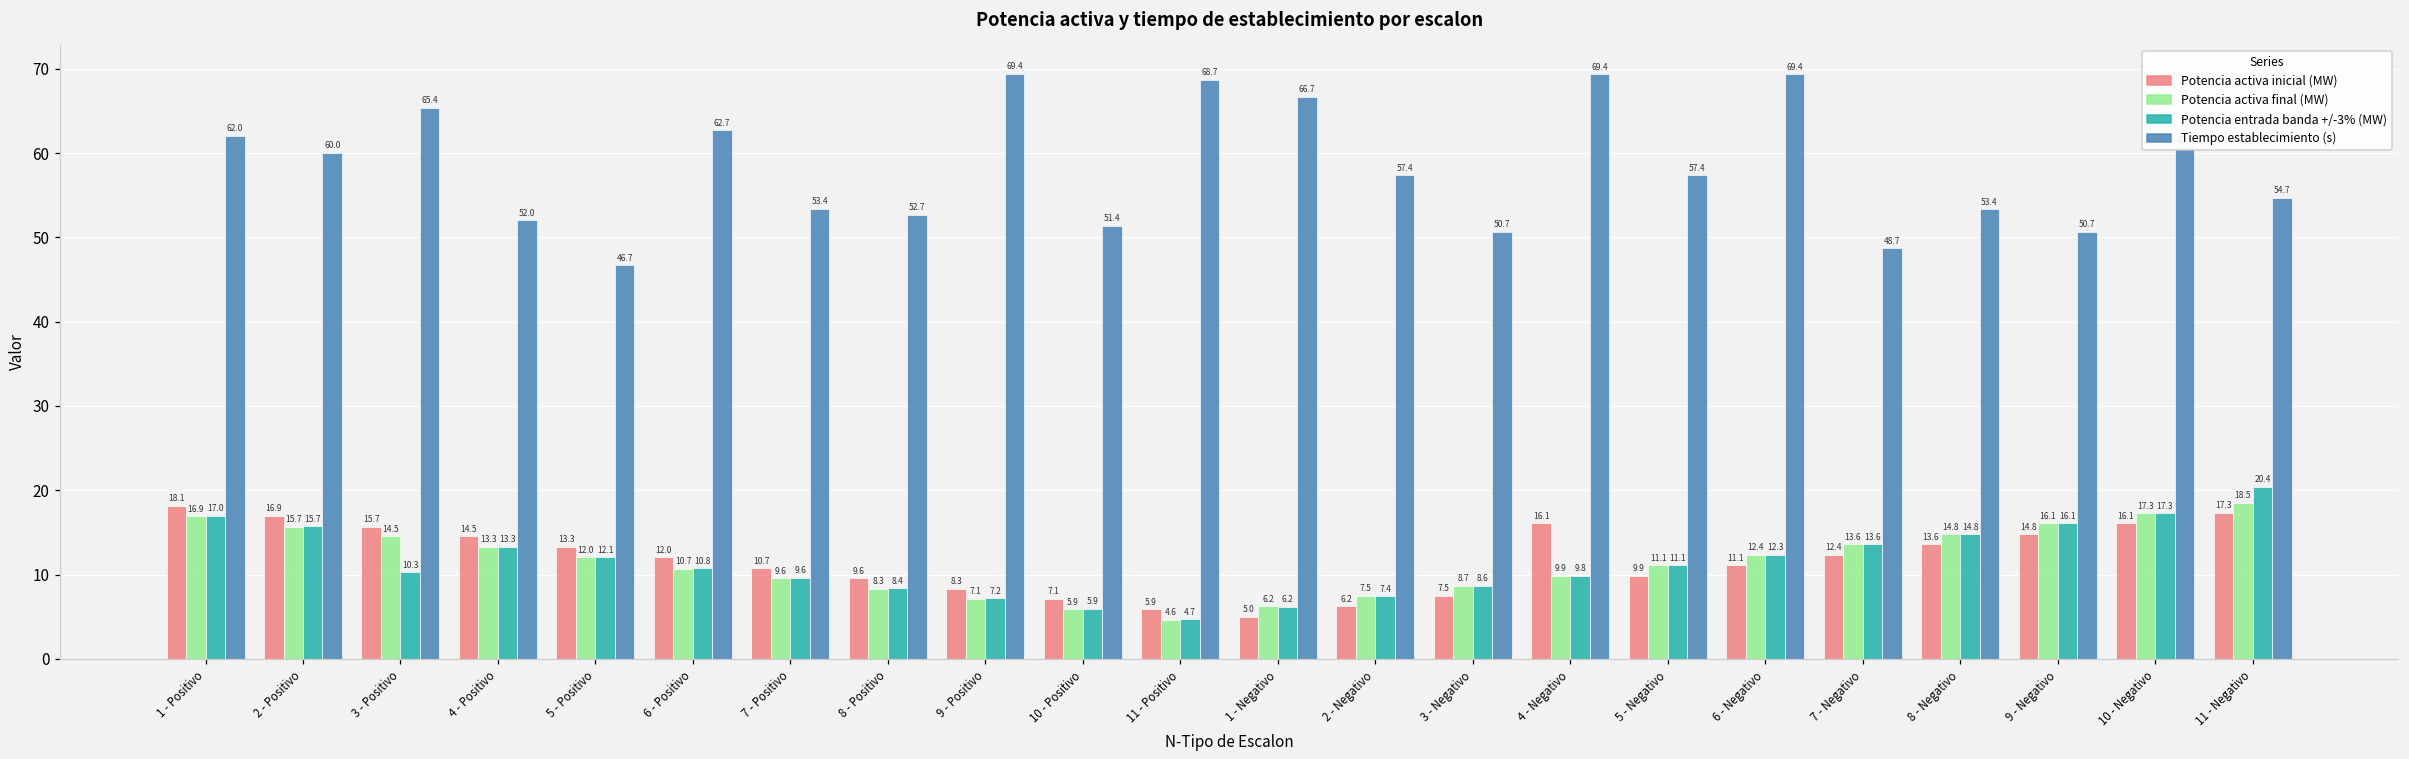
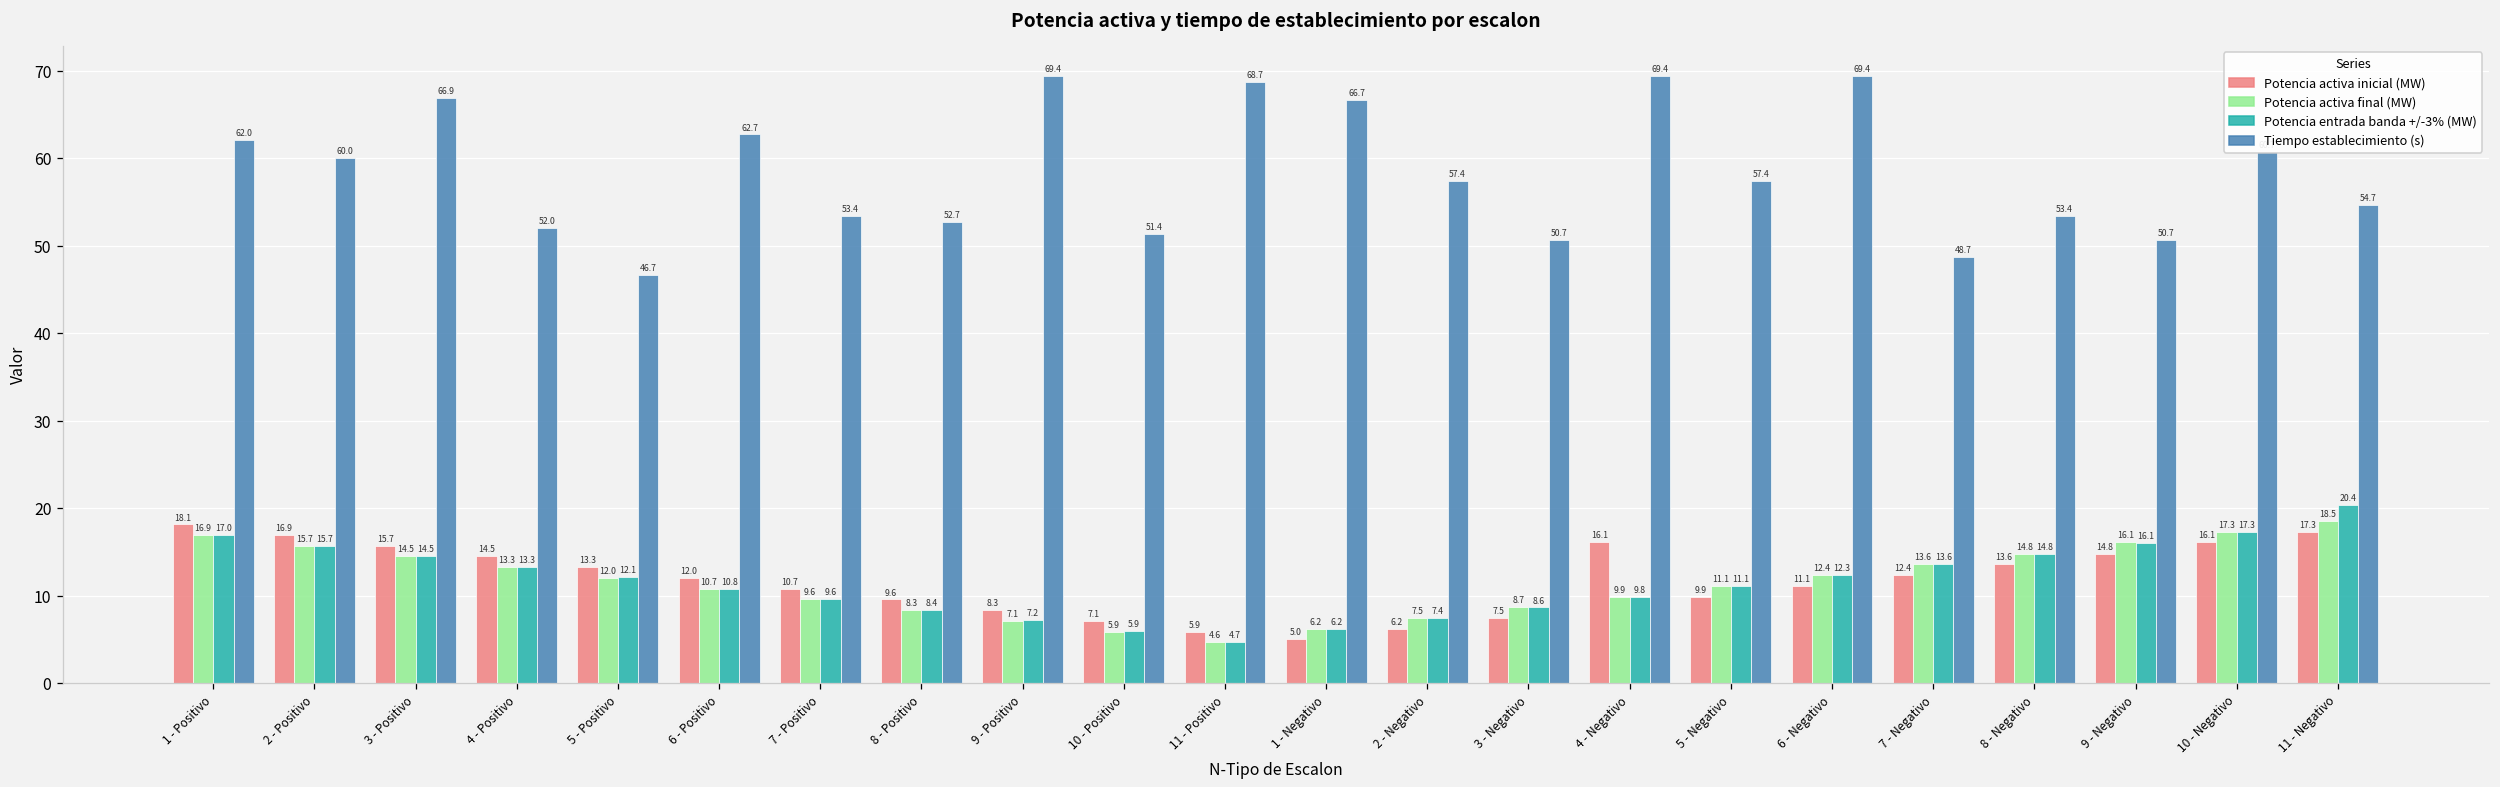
  {
    "Potencia activa inicial (MW)": {
      "1 - Positivo": 18.1,
      "2 - Positivo": 16.9,
      "3 - Positivo": 15.7,
      "4 - Positivo": 14.5,
      "5 - Positivo": 13.3,
      "6 - Positivo": 12.0,
      "7 - Positivo": 10.7,
      "8 - Positivo": 9.6,
      "9 - Positivo": 8.3,
      "10 - Positivo": 7.1,
      "11 - Positivo": 5.9,
      "1 - Negativo": 5.0,
      "2 - Negativo": 6.2,
      "3 - Negativo": 7.5,
      "4 - Negativo": 16.1,
      "5 - Negativo": 9.9,
      "6 - Negativo": 11.1,
      "7 - Negativo": 12.4,
      "8 - Negativo": 13.6,
      "9 - Negativo": 14.8,
      "10 - Negativo": 16.1,
      "11 - Negativo": 17.3
    },
    "Potencia activa final (MW)": {
      "1 - Positivo": 16.9,
      "2 - Positivo": 15.7,
      "3 - Positivo": 14.5,
      "4 - Positivo": 13.3,
      "5 - Positivo": 12.0,
      "6 - Positivo": 10.7,
      "7 - Positivo": 9.6,
      "8 - Positivo": 8.3,
      "9 - Positivo": 7.1,
      "10 - Positivo": 5.9,
      "11 - Positivo": 4.6,
      "1 - Negativo": 6.2,
      "2 - Negativo": 7.5,
      "3 - Negativo": 8.7,
      "4 - Negativo": 9.9,
      "5 - Negativo": 11.1,
      "6 - Negativo": 12.4,
      "7 - Negativo": 13.6,
      "8 - Negativo": 14.8,
      "9 - Negativo": 16.1,
      "10 - Negativo": 17.3,
      "11 - Negativo": 18.5
    },
    "Potencia entrada banda +/-3% (MW)": {
      "1 - Positivo": 17.0,
      "2 - Positivo": 15.7,
-     "3 - Positivo": 10.3,
+     "3 - Positivo": 14.5,
      "4 - Positivo": 13.3,
      "5 - Positivo": 12.1,
      "6 - Positivo": 10.8,
      "7 - Positivo": 9.6,
      "8 - Positivo": 8.4,
      "9 - Positivo": 7.2,
      "10 - Positivo": 5.9,
      "11 - Positivo": 4.7,
      "1 - Negativo": 6.2,
      "2 - Negativo": 7.4,
      "3 - Negativo": 8.6,
      "4 - Negativo": 9.8,
      "5 - Negativo": 11.1,
      "6 - Negativo": 12.3,
      "7 - Negativo": 13.6,
      "8 - Negativo": 14.8,
      "9 - Negativo": 16.1,
      "10 - Negativo": 17.3,
      "11 - Negativo": 20.4
    },
    "Tiempo establecimiento (s)": {
      "1 - Positivo": 62.0,
      "2 - Positivo": 60.0,
-     "3 - Positivo": 65.4,
+     "3 - Positivo": 66.9,
      "4 - Positivo": 52.0,
      "5 - Positivo": 46.7,
      "6 - Positivo": 62.7,
      "7 - Positivo": 53.4,
      "8 - Positivo": 52.7,
      "9 - Positivo": 69.4,
      "10 - Positivo": 51.4,
      "11 - Positivo": 68.7,
      "1 - Negativo": 66.7,
      "2 - Negativo": 57.4,
      "3 - Negativo": 50.7,
      "4 - Negativo": 69.4,
      "5 - Negativo": 57.4,
      "6 - Negativo": 69.4,
      "7 - Negativo": 48.7,
      "8 - Negativo": 53.4,
      "9 - Negativo": 50.7,
      "11 - Negativo": 54.7
    }
  }
